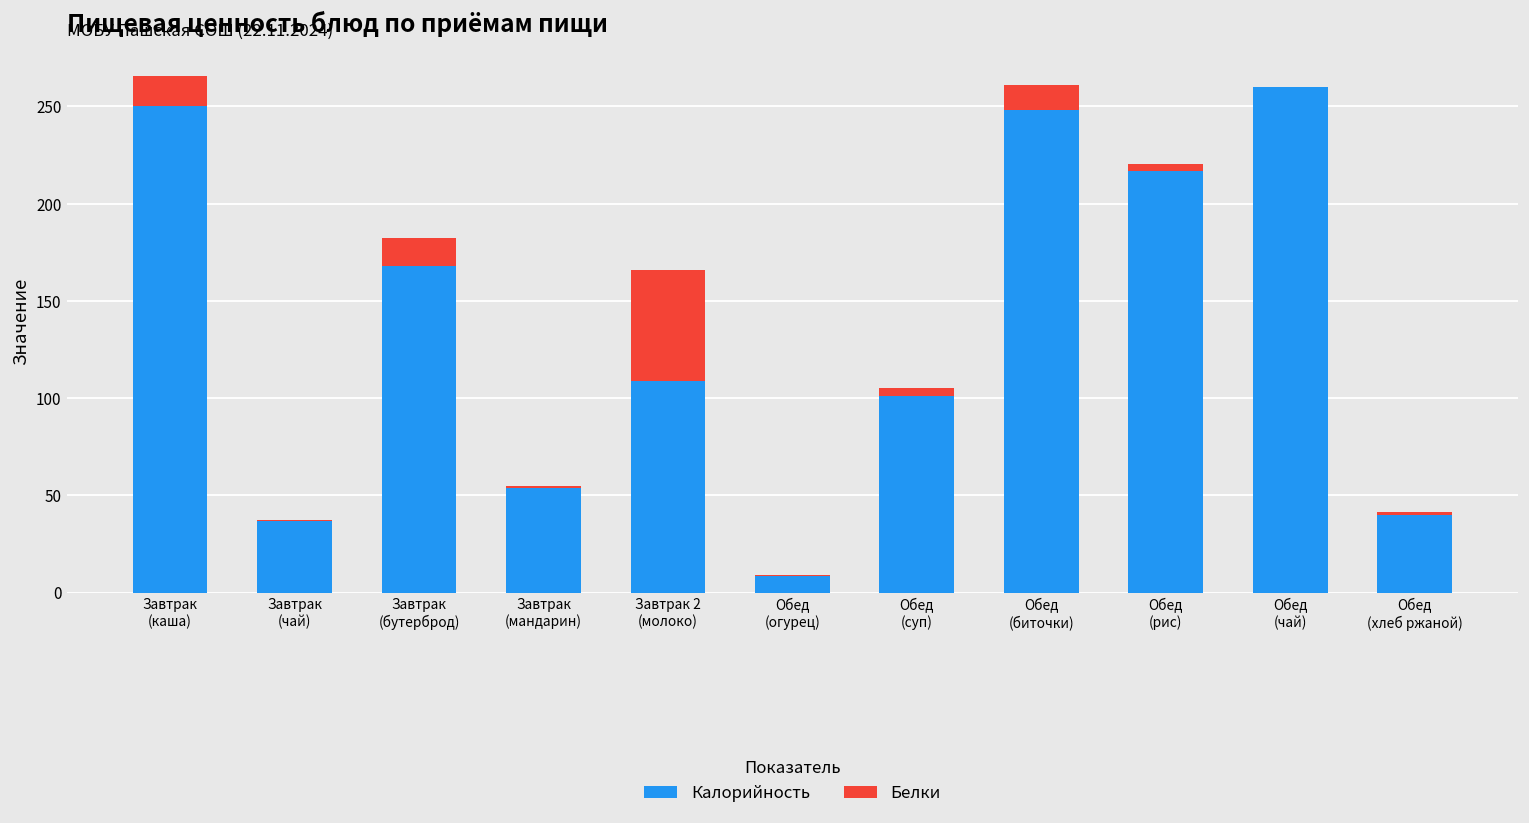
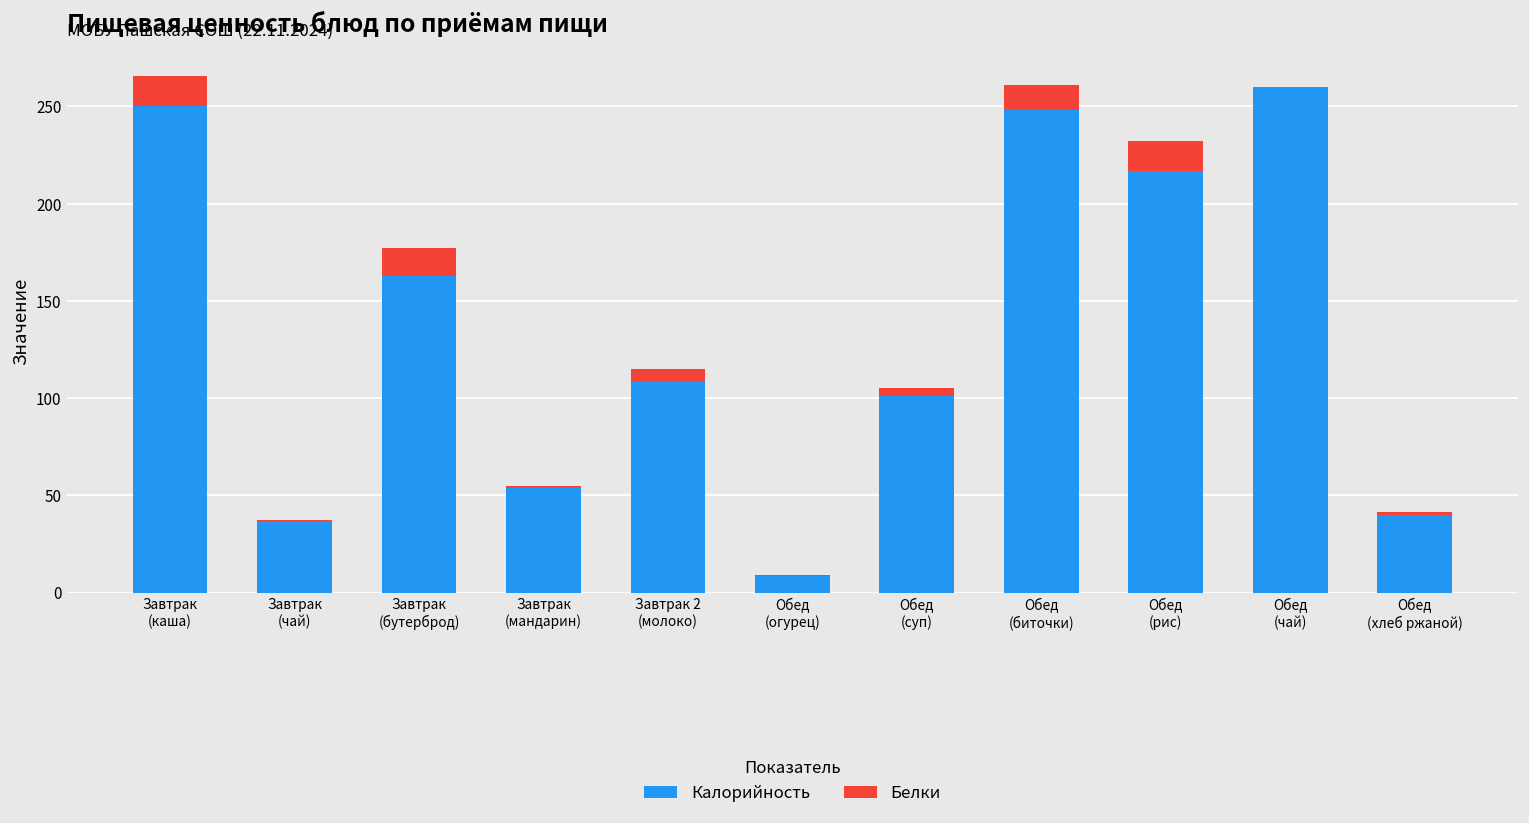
  {
    "Калорийность": {
      "Завтрак (каша)": 250,
      "Завтрак (чай)": 37,
-     "Завтрак (бутерброд)": 168,
+     "Завтрак (бутерброд)": 163,
      "Завтрак (мандарин)": 54,
      "Завтрак 2 (молоко)": 109,
      "Обед (огурец)": 8,
      "Обед (суп)": 101,
      "Обед (биточки)": 248,
      "Обед (рис)": 217,
      "Обед (чай)": 260,
      "Обед (хлеб ржаной)": 40
    },
    "Белки": {
      "Завтрак (каша)": 16,
      "Завтрак (бутерброд)": 14,
-     "Завтрак 2 (молоко)": 57,
+     "Завтрак 2 (молоко)": 6,
      "Обед (суп)": 4,
      "Обед (биточки)": 13,
-     "Обед (рис)": 4,
+     "Обед (рис)": 15,
      "Обед (хлеб ржаной)": 2
    }
  }
